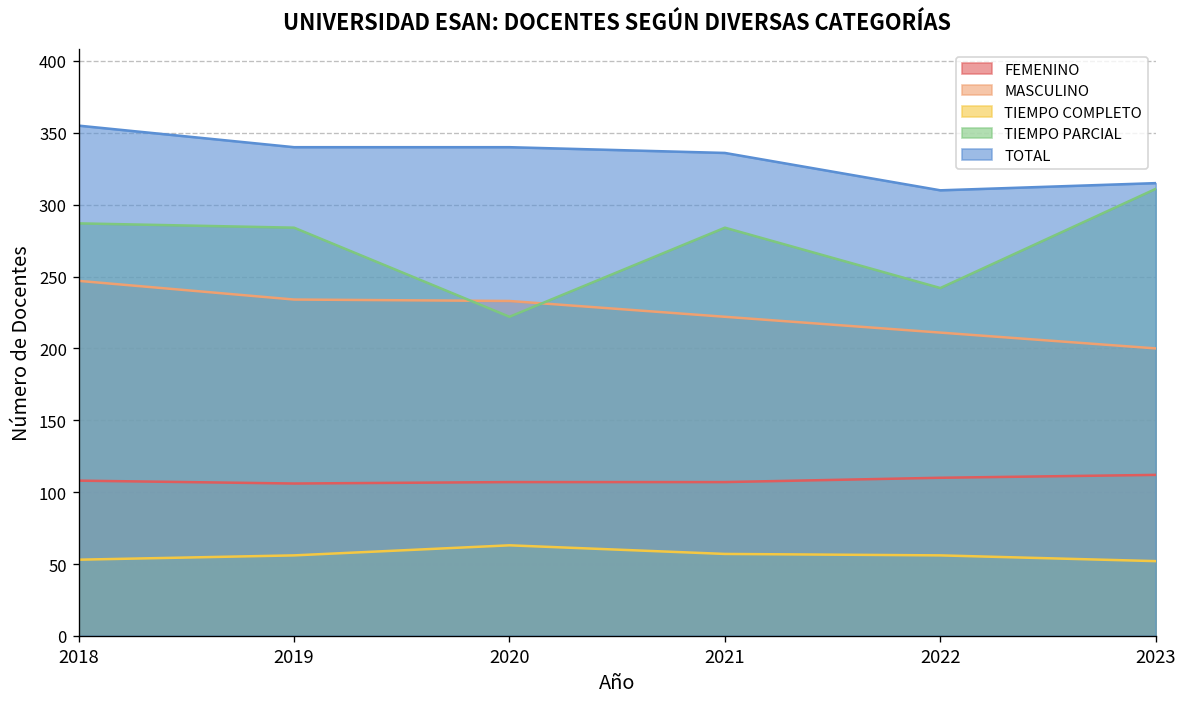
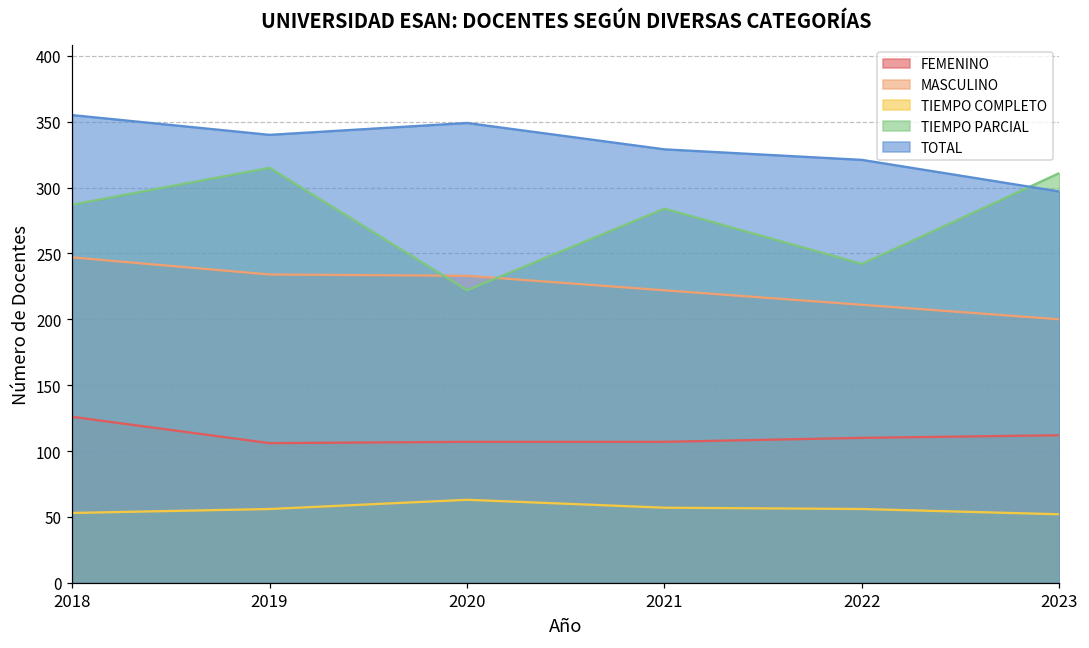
  {
    "FEMENINO": {
-     "2018": 108,
+     "2018": 126,
      "2019": 106,
      "2020": 107,
      "2021": 107,
      "2022": 110,
      "2023": 112
    },
    "TIEMPO PARCIAL": {
      "2018": 287,
-     "2019": 284,
+     "2019": 315,
      "2020": 222,
      "2021": 284,
      "2022": 242,
      "2023": 311
    },
    "TOTAL": {
      "2018": 355,
      "2019": 340,
-     "2020": 340,
-     "2021": 336,
-     "2022": 310,
-     "2023": 315
+     "2020": 349,
+     "2021": 329,
+     "2022": 321,
+     "2023": 297
    }
  }
